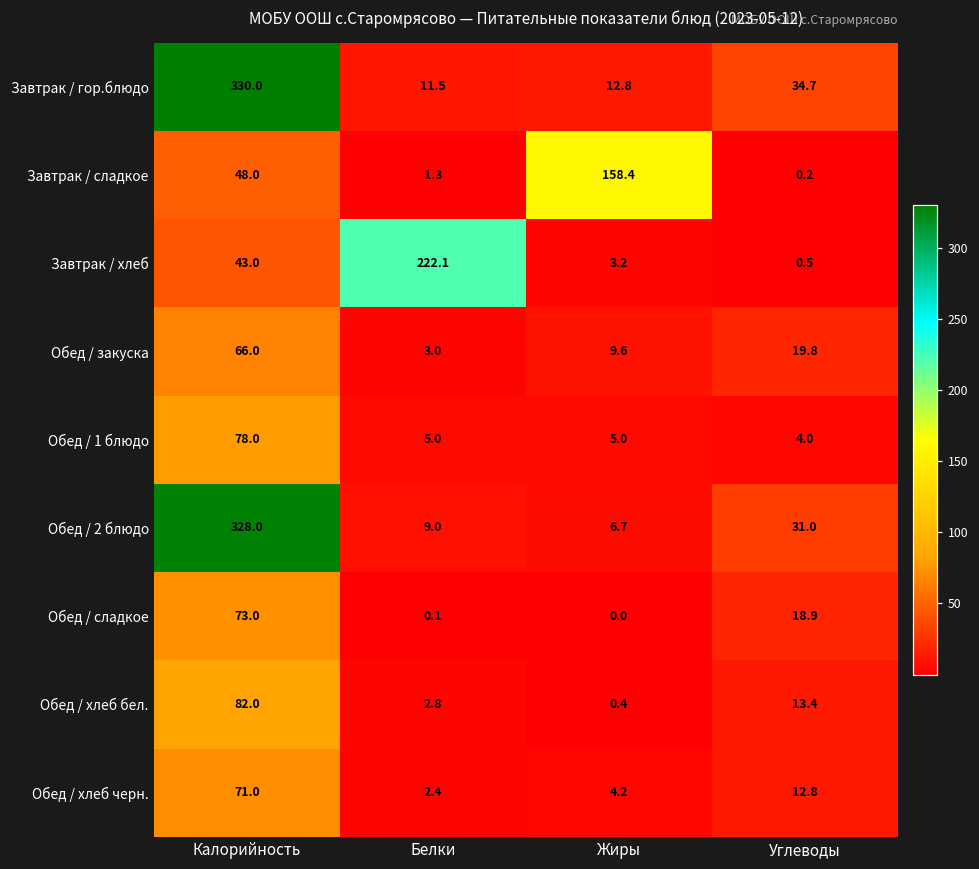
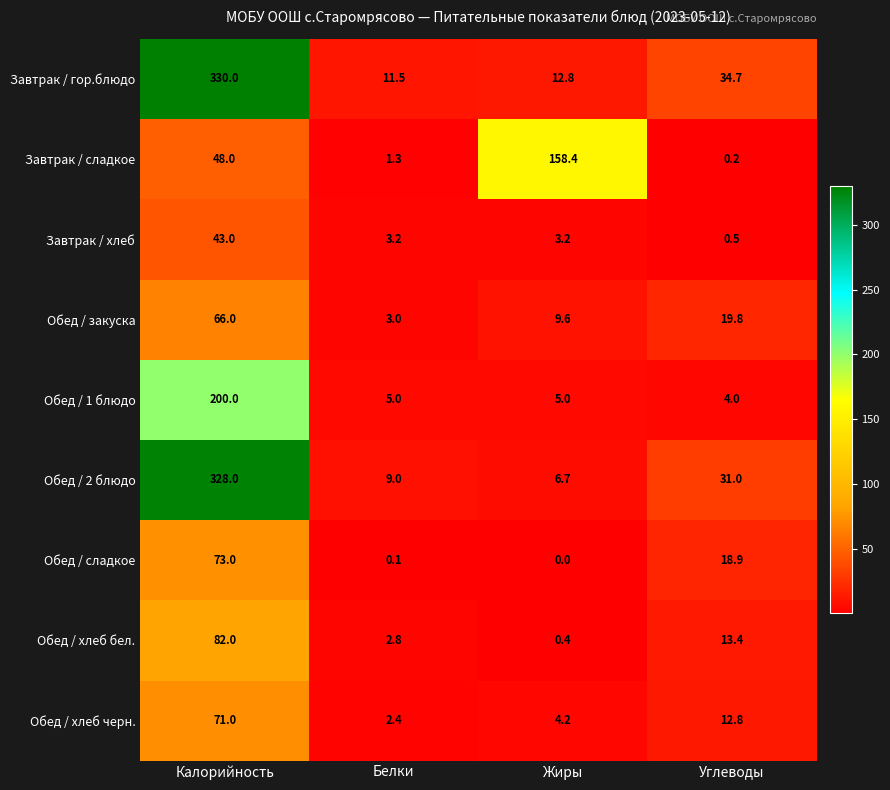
  {
    "Завтрак / гор.блюдо": {
      "Калорийность": 330.0,
      "Белки": 11.5,
      "Жиры": 12.8,
      "Углеводы": 34.7
    },
    "Завтрак / сладкое": {
      "Калорийность": 48.0,
      "Белки": 1.3,
      "Жиры": 158.4,
      "Углеводы": 0.2
    },
    "Завтрак / хлеб": {
      "Калорийность": 43.0,
-     "Белки": 222.1,
+     "Белки": 3.2,
      "Жиры": 3.2,
      "Углеводы": 0.5
    },
    "Обед / закуска": {
      "Калорийность": 66.0,
      "Белки": 3.0,
      "Жиры": 9.6,
      "Углеводы": 19.8
    },
    "Обед / 1 блюдо": {
-     "Калорийность": 78.0,
+     "Калорийность": 200.0,
      "Белки": 5.0,
      "Жиры": 5.0,
      "Углеводы": 4.0
    },
    "Обед / 2 блюдо": {
      "Калорийность": 328.0,
      "Белки": 9.0,
      "Жиры": 6.7,
      "Углеводы": 31.0
    },
    "Обед / сладкое": {
      "Калорийность": 73.0,
      "Белки": 0.1,
      "Жиры": 0.0,
      "Углеводы": 18.9
    },
    "Обед / хлеб бел.": {
      "Калорийность": 82.0,
      "Белки": 2.8,
      "Жиры": 0.4,
      "Углеводы": 13.4
    },
    "Обед / хлеб черн.": {
      "Калорийность": 71.0,
      "Белки": 2.4,
      "Жиры": 4.2,
      "Углеводы": 12.8
    }
  }
